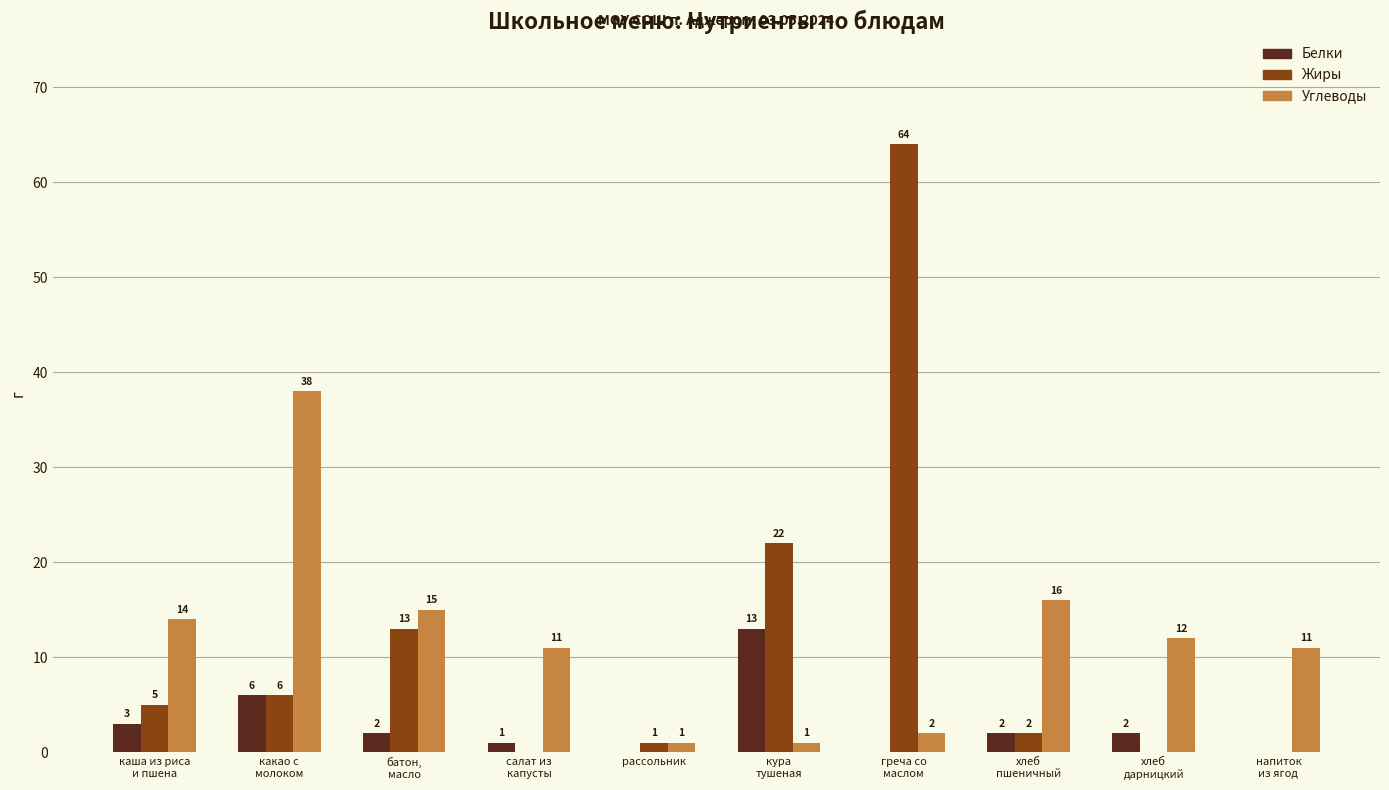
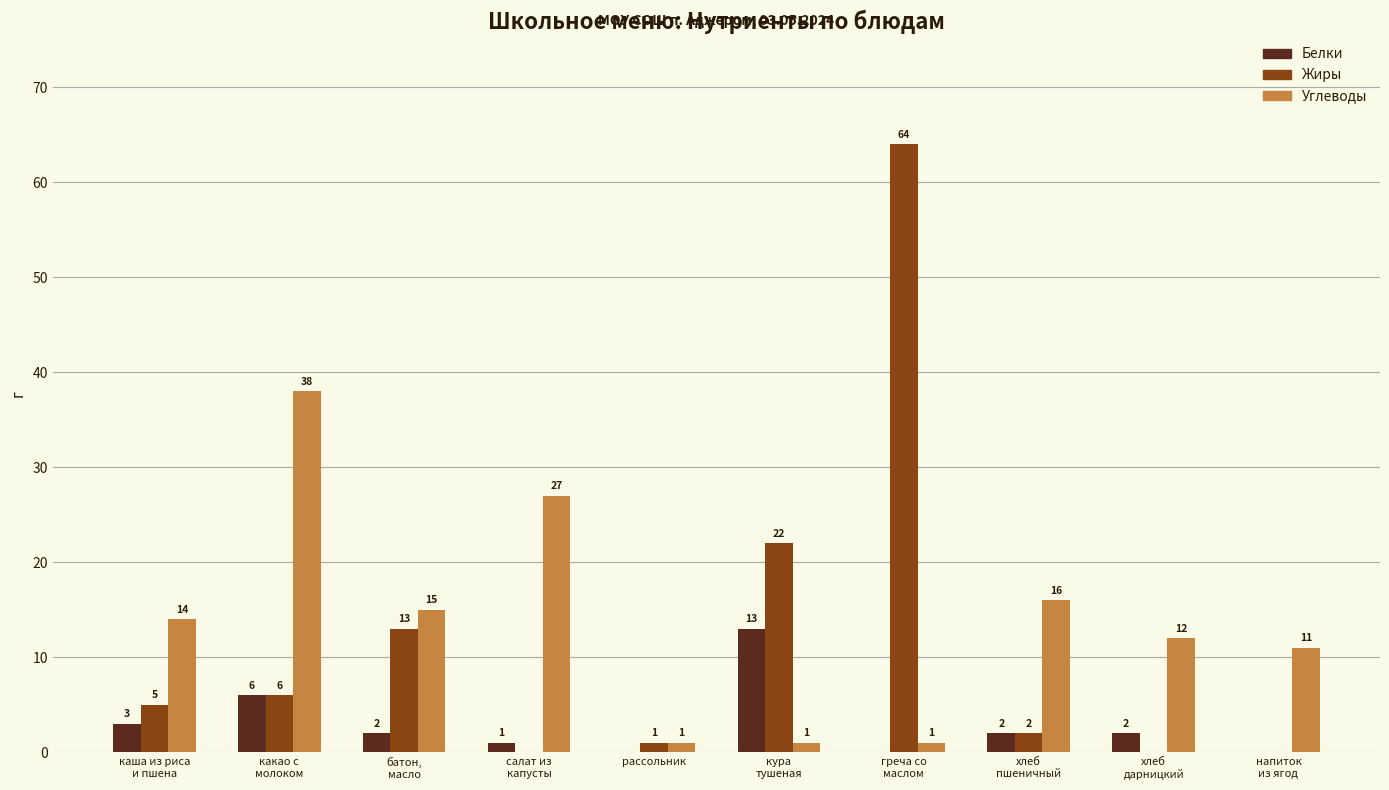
  {
    "Углеводы": {
      "каша из риса и пшена": 14,
      "какао с молоком": 38,
      "батон, масло": 15,
-     "салат из капусты": 11,
+     "салат из капусты": 27,
      "рассольник": 1,
      "кура тушеная": 1,
-     "греча со маслом": 2,
+     "греча со маслом": 1,
      "хлеб пшеничный": 16,
      "хлеб дарницкий": 12,
      "напиток из ягод": 11
    }
  }
